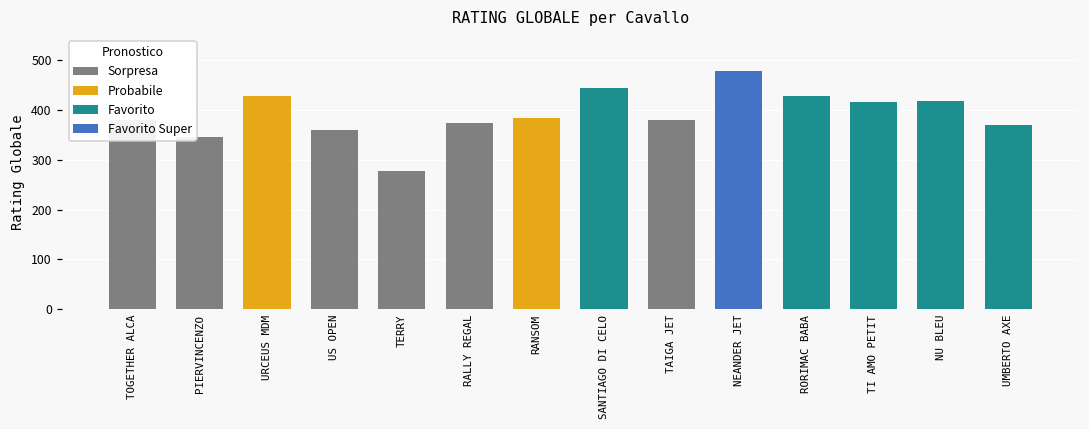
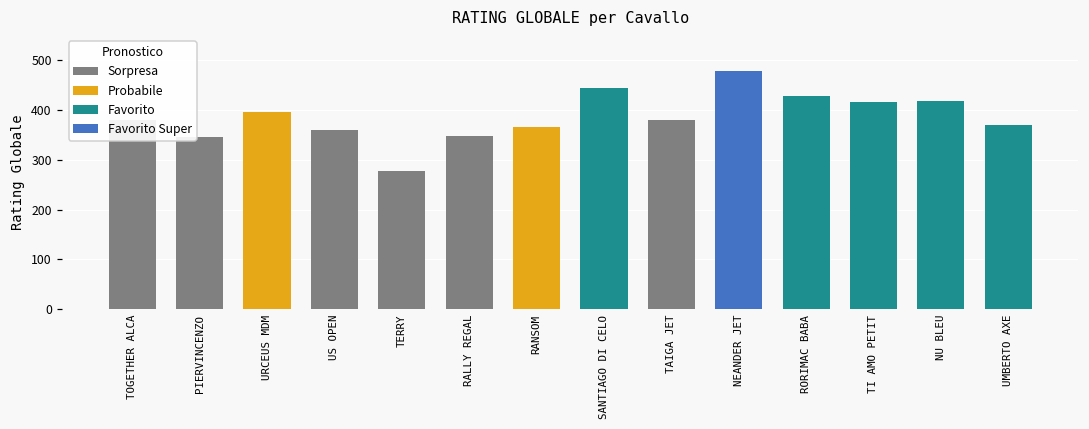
  {
    "Sorpresa": {
      "PIERVINCENZO": 350,
      "US OPEN": 360,
      "TERRY": 280,
-     "RALLY REGAL": 370,
+     "RALLY REGAL": 350,
      "TAIGA JET": 380
    },
    "Probabile": {
-     "URCEUS MDM": 430,
-     "RANSOM": 380
+     "URCEUS MDM": 400,
+     "RANSOM": 370
    },
    "Favorito": {
      "SANTIAGO DI CELO": 440,
      "RORIMAC BABA": 430,
      "TI AMO PETIT": 420,
      "NU BLEU": 420,
      "UMBERTO AXE": 370
    },
    "Favorito Super": {
      "NEANDER JET": 480
    }
  }
